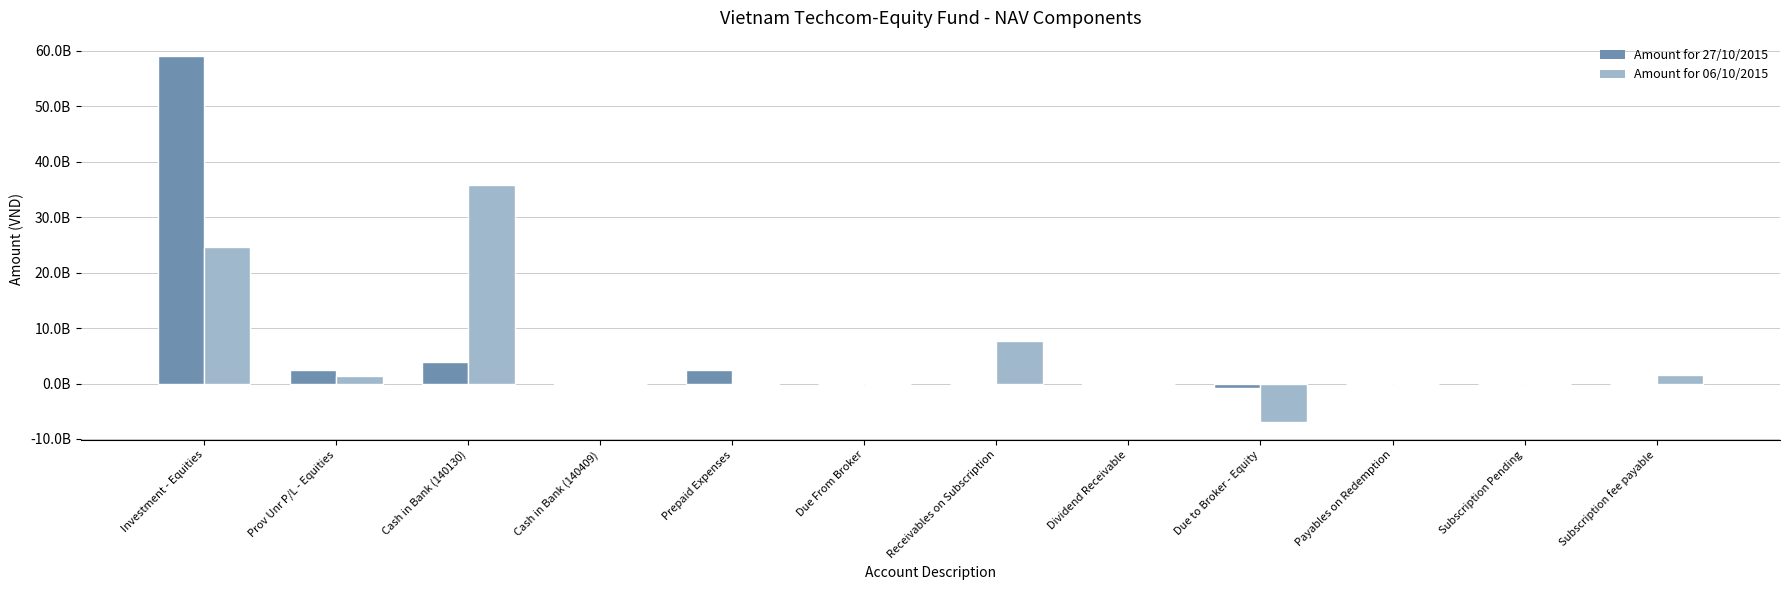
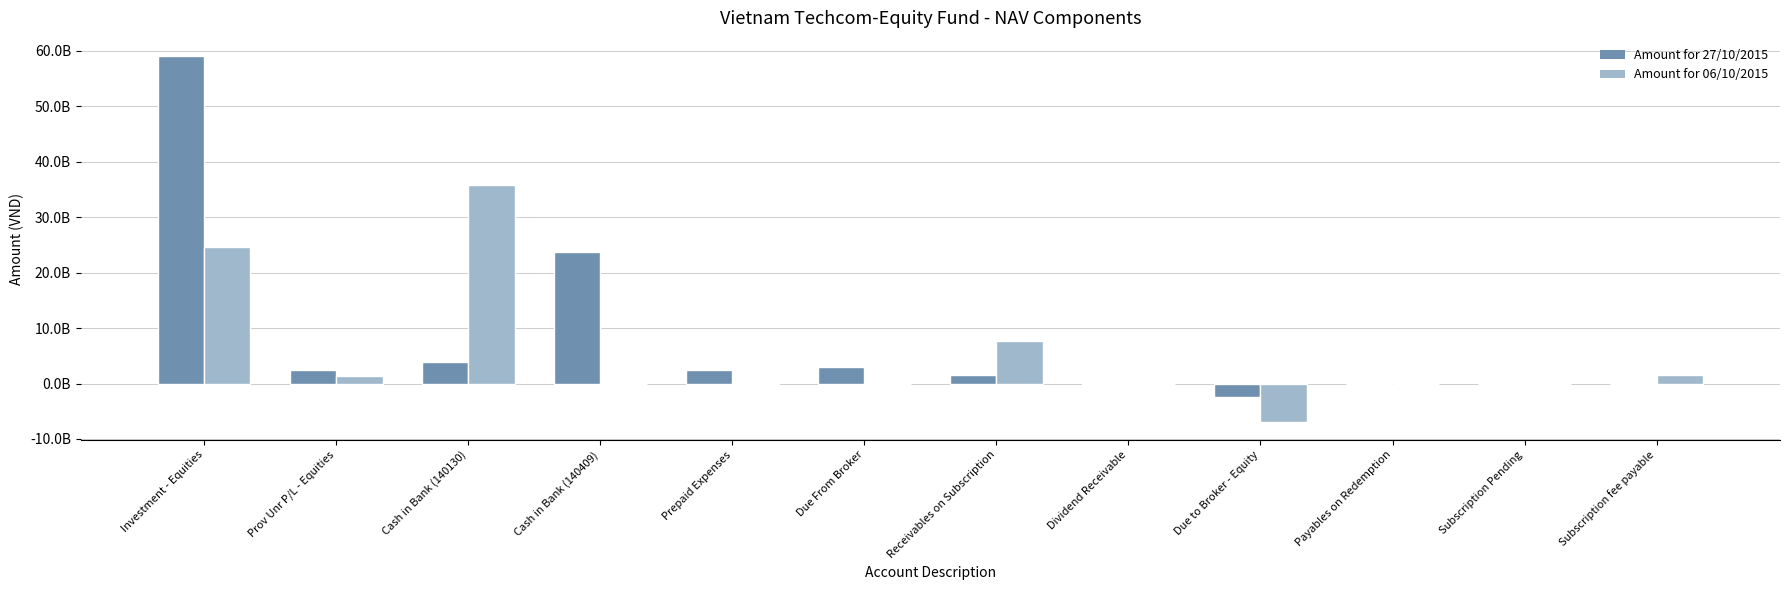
  {
    "Amount for 27/10/2015": {
      "Investment - Equities": 59000000000,
      "Prov Unr P/L - Equities": 2000000000,
      "Cash in Bank (140130)": 4000000000,
-     "Cash in Bank (140409)": 0,
+     "Cash in Bank (140409)": 24000000000,
      "Prepaid Expenses": 2000000000,
-     "Due From Broker": 0,
-     "Receivables on Subscription": 0,
-     "Due to Broker - Equity": -1000000000
+     "Due From Broker": 3000000000,
+     "Receivables on Subscription": 2000000000,
+     "Due to Broker - Equity": -2000000000
    },
    "Amount for 06/10/2015": {
      "Investment - Equities": 25000000000,
      "Prov Unr P/L - Equities": 1000000000,
      "Cash in Bank (140130)": 36000000000,
      "Cash in Bank (140409)": 0,
      "Due From Broker": 0,
      "Receivables on Subscription": 8000000000,
      "Dividend Receivable": 0,
      "Due to Broker - Equity": -7000000000,
      "Payables on Redemption": 0,
      "Subscription fee payable": 2000000000
    }
  }
